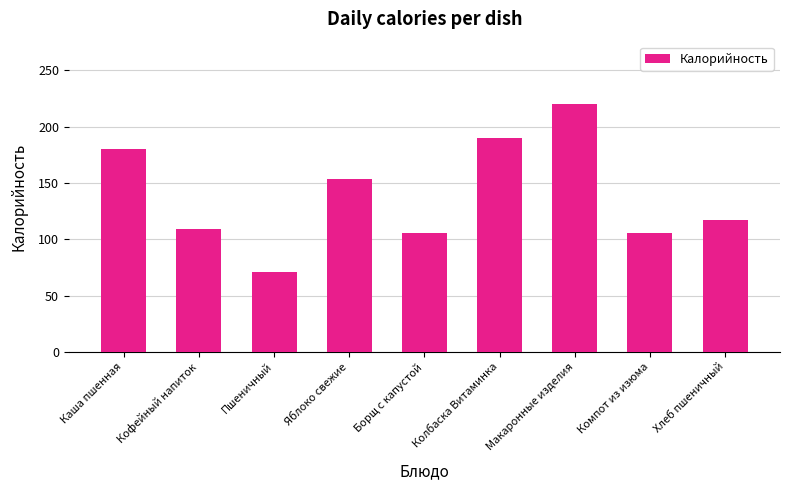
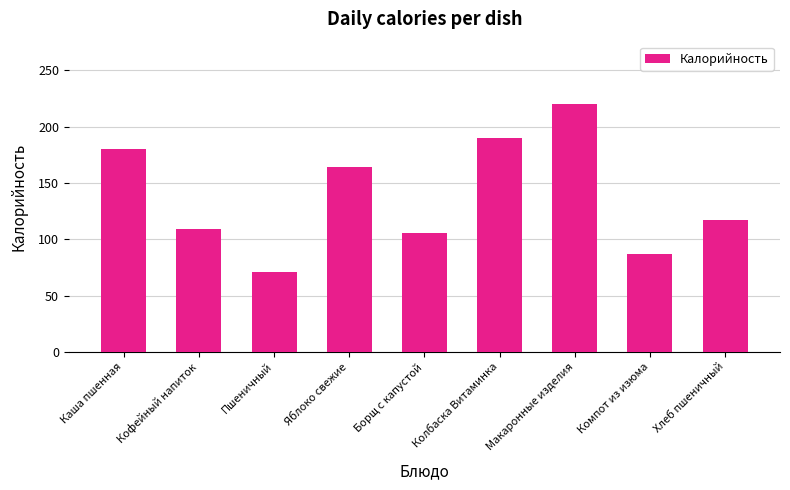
  {
    "Каша пшенная": 180,
    "Кофейный напиток": 109,
    "Пшеничный": 71,
-   "Яблоко свежие": 154,
+   "Яблоко свежие": 164,
    "Борщ с капустой": 106,
    "Колбаска Витаминка": 190,
    "Макаронные изделия": 221,
-   "Компот из изюма": 106,
+   "Компот из изюма": 87,
    "Хлеб пшеничный": 117
  }
